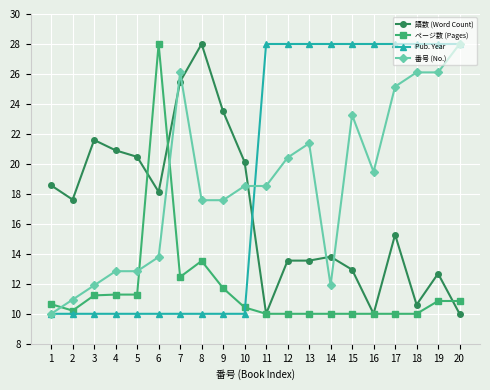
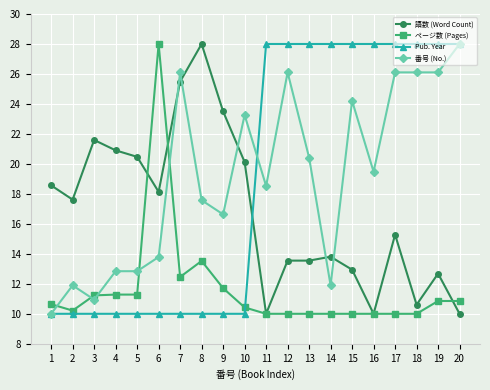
  {
    "Pub. Year": {
      "2": 10.0,
      "3": 10.0,
      "4": 10.0,
      "5": 10.0,
      "6": 10.0,
      "7": 10.0,
      "8": 10.0,
      "9": 10.0,
      "10": 10.0,
      "11": 28.0,
      "12": 28.0,
      "13": 28.0,
      "14": 28.0,
      "15": 28.0,
      "16": 28.0
    },
    "番号 (No.)": {
-     "2": 10.9,
-     "3": 11.9,
+     "2": 11.9,
+     "3": 10.9,
      "4": 12.8,
      "5": 12.8,
      "6": 13.8,
      "7": 26.1,
      "8": 17.6,
-     "9": 17.6,
-     "10": 18.5,
+     "9": 16.6,
+     "10": 23.3,
      "11": 18.5,
-     "12": 20.4,
-     "13": 21.4,
+     "12": 26.1,
+     "13": 20.4,
      "14": 11.9,
-     "15": 23.3,
+     "15": 24.2,
      "16": 19.5,
-     "17": 25.2,
+     "17": 26.1,
      "18": 26.1,
      "19": 26.1
    }
  }
